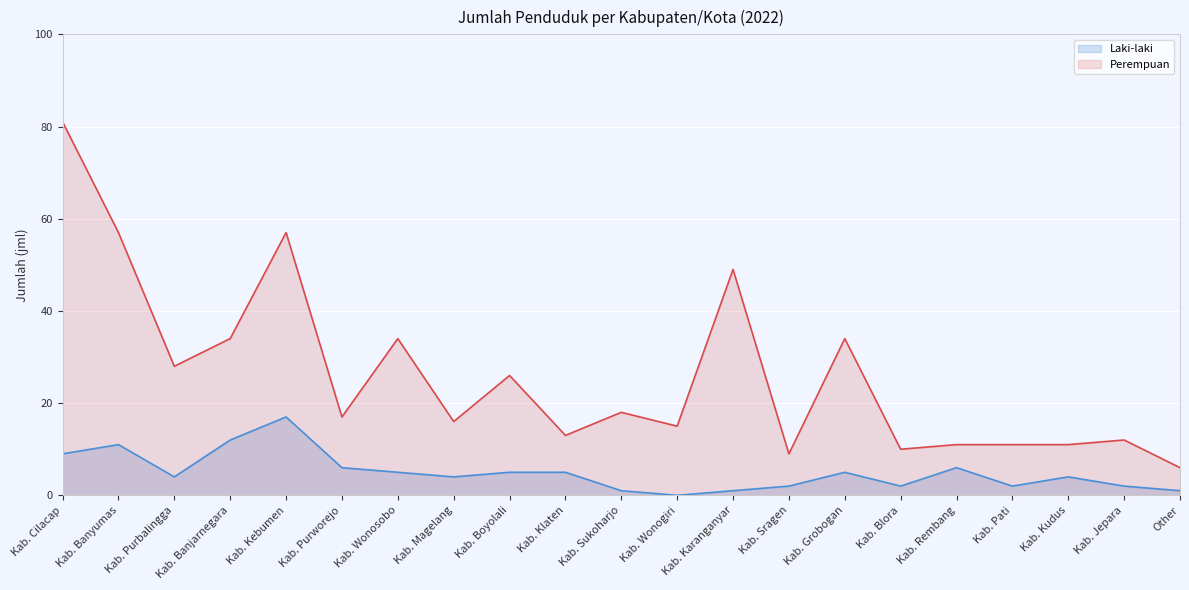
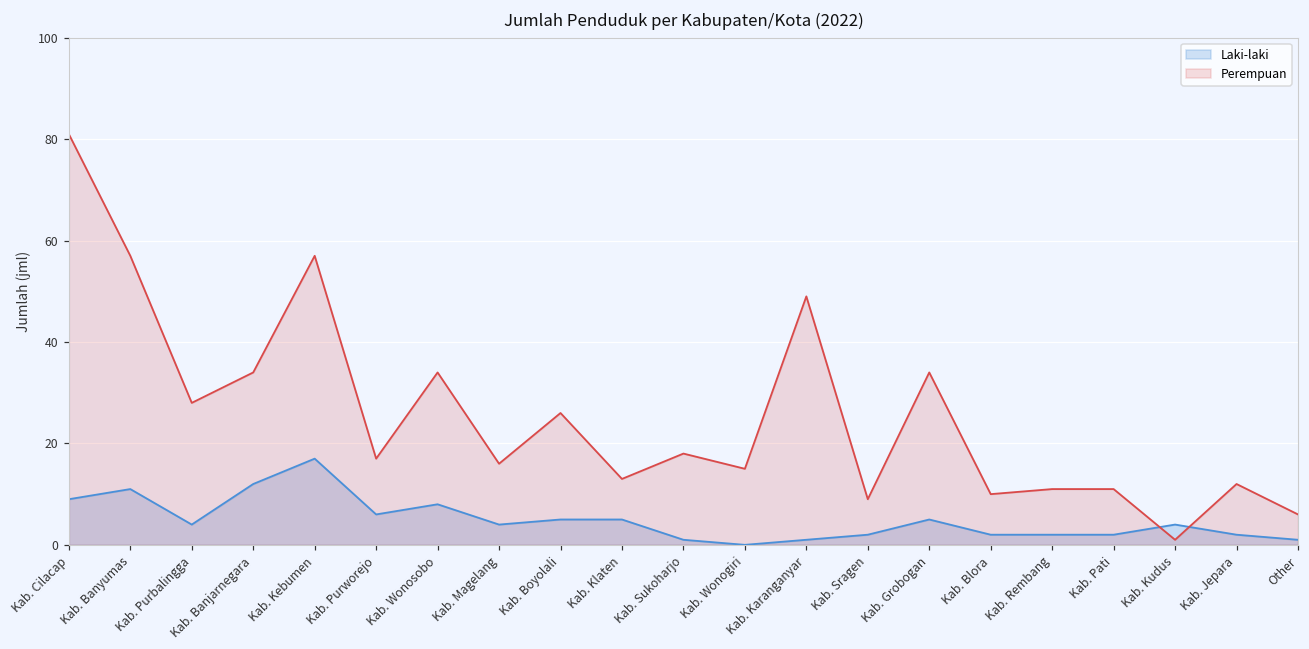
  {
    "Laki-laki": {
      "Kab. Cilacap": 9,
      "Kab. Banyumas": 11,
      "Kab. Purbalingga": 4,
      "Kab. Banjarnegara": 12,
      "Kab. Kebumen": 17,
      "Kab. Purworejo": 6,
-     "Kab. Wonosobo": 5,
+     "Kab. Wonosobo": 8,
      "Kab. Magelang": 4,
      "Kab. Boyolali": 5,
      "Kab. Klaten": 5,
      "Kab. Sukoharjo": 1,
      "Kab. Wonogiri": 0,
      "Kab. Karanganyar": 1,
      "Kab. Sragen": 2,
      "Kab. Grobogan": 5,
      "Kab. Blora": 2,
-     "Kab. Rembang": 6,
+     "Kab. Rembang": 2,
      "Kab. Pati": 2,
      "Kab. Kudus": 4,
      "Kab. Jepara": 2,
      "Other": 1
    },
    "Perempuan": {
      "Kab. Cilacap": 81,
      "Kab. Banyumas": 57,
      "Kab. Purbalingga": 28,
      "Kab. Banjarnegara": 34,
      "Kab. Kebumen": 57,
      "Kab. Purworejo": 17,
      "Kab. Wonosobo": 34,
      "Kab. Magelang": 16,
      "Kab. Boyolali": 26,
      "Kab. Klaten": 13,
      "Kab. Sukoharjo": 18,
      "Kab. Wonogiri": 15,
      "Kab. Karanganyar": 49,
      "Kab. Sragen": 9,
      "Kab. Grobogan": 34,
      "Kab. Blora": 10,
      "Kab. Rembang": 11,
      "Kab. Pati": 11,
-     "Kab. Kudus": 11,
+     "Kab. Kudus": 1,
      "Kab. Jepara": 12,
      "Other": 6
    }
  }
